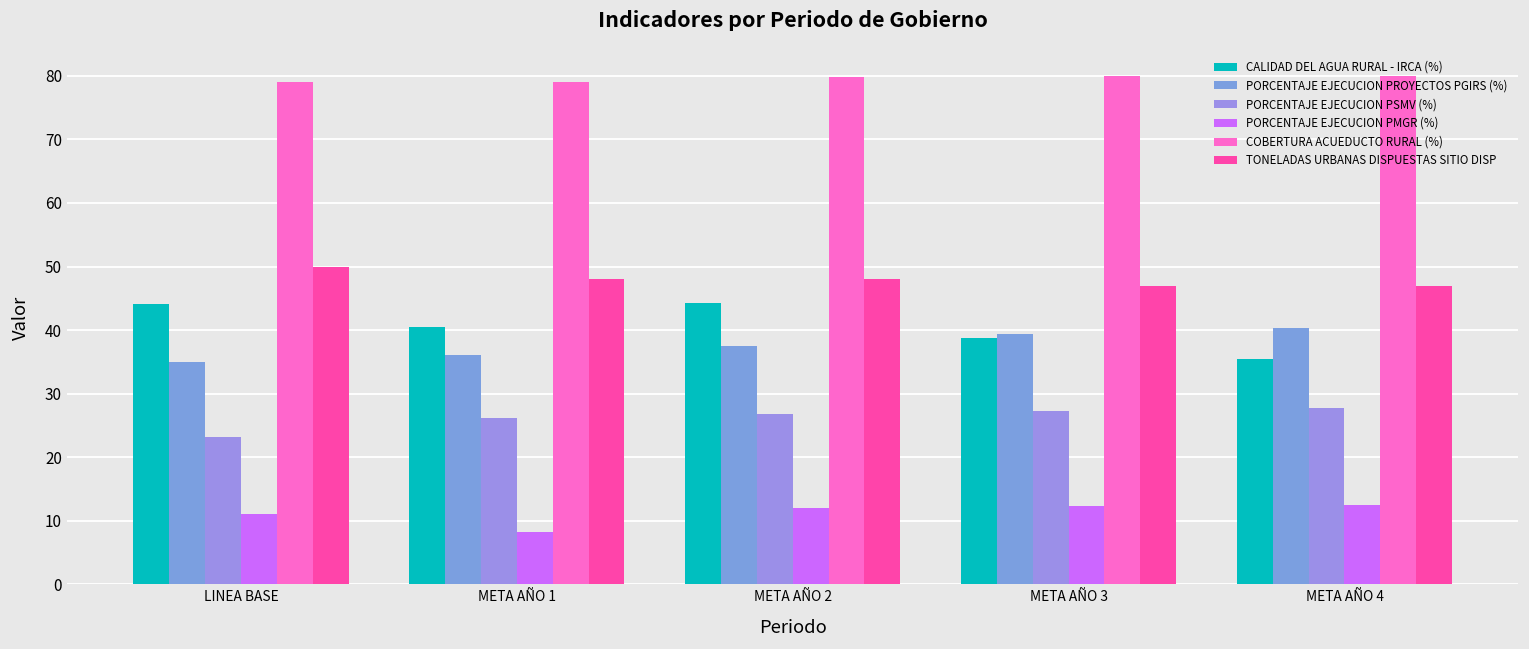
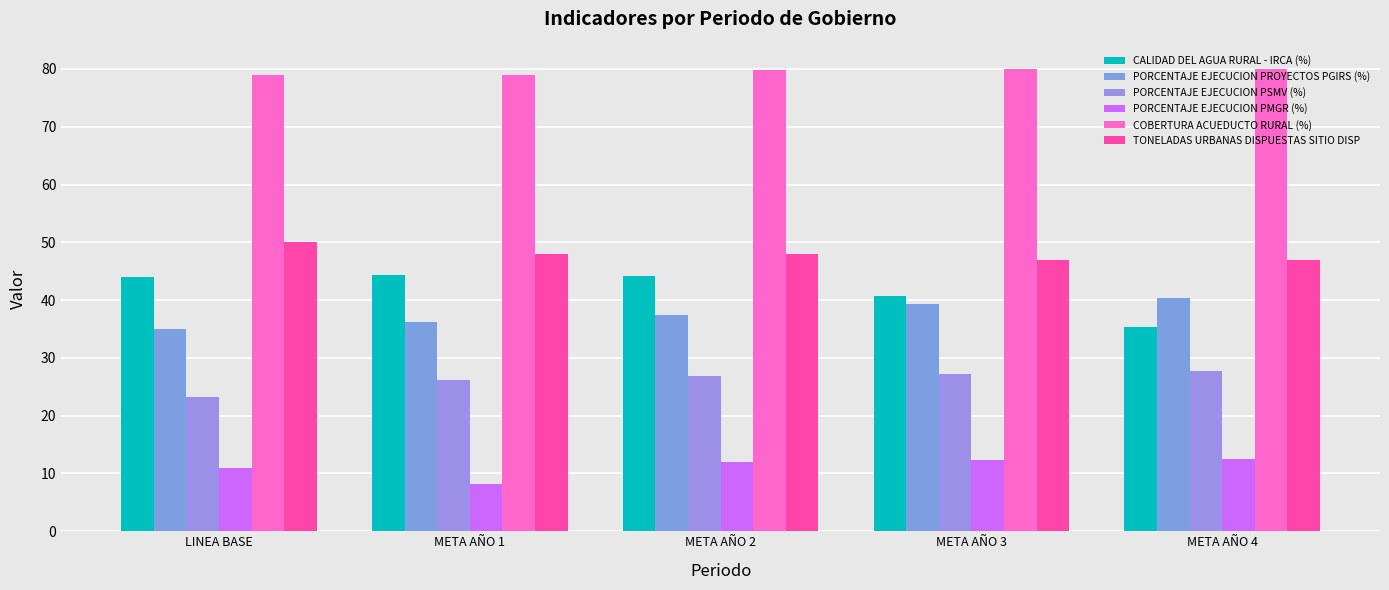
  {
    "CALIDAD DEL AGUA RURAL - IRCA (%)": {
      "LINEA BASE": 44,
-     "META AÑO 1": 41,
+     "META AÑO 1": 44,
      "META AÑO 2": 44,
-     "META AÑO 3": 39,
+     "META AÑO 3": 41,
      "META AÑO 4": 35
    },
    "PORCENTAJE EJECUCION PMGR (%)": {
      "LINEA BASE": 11,
      "META AÑO 1": 8,
      "META AÑO 2": 12,
      "META AÑO 3": 12,
      "META AÑO 4": 13
    }
  }
